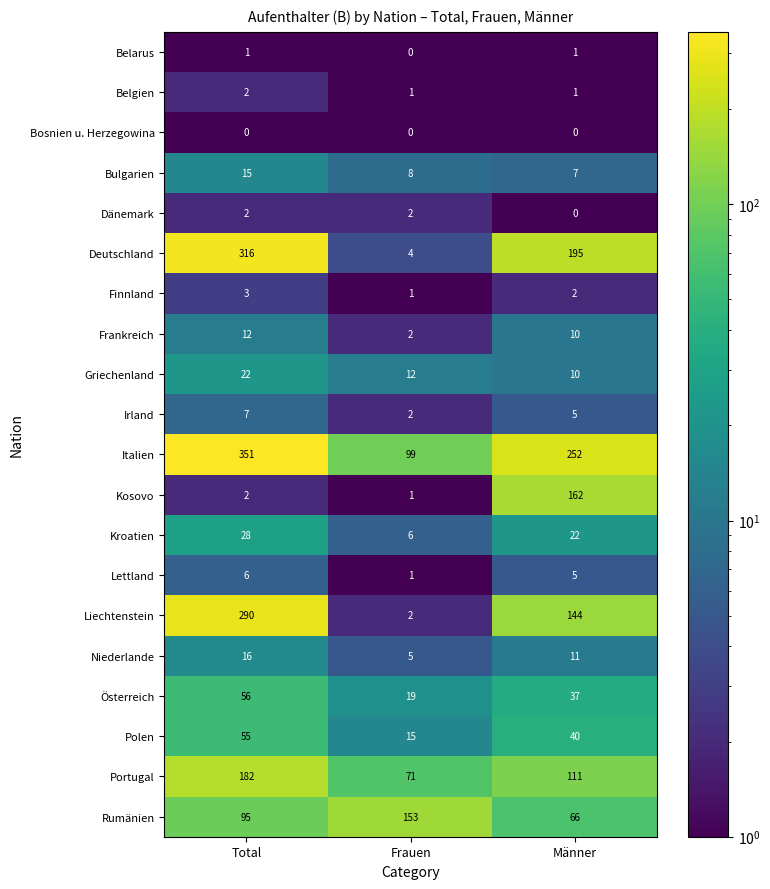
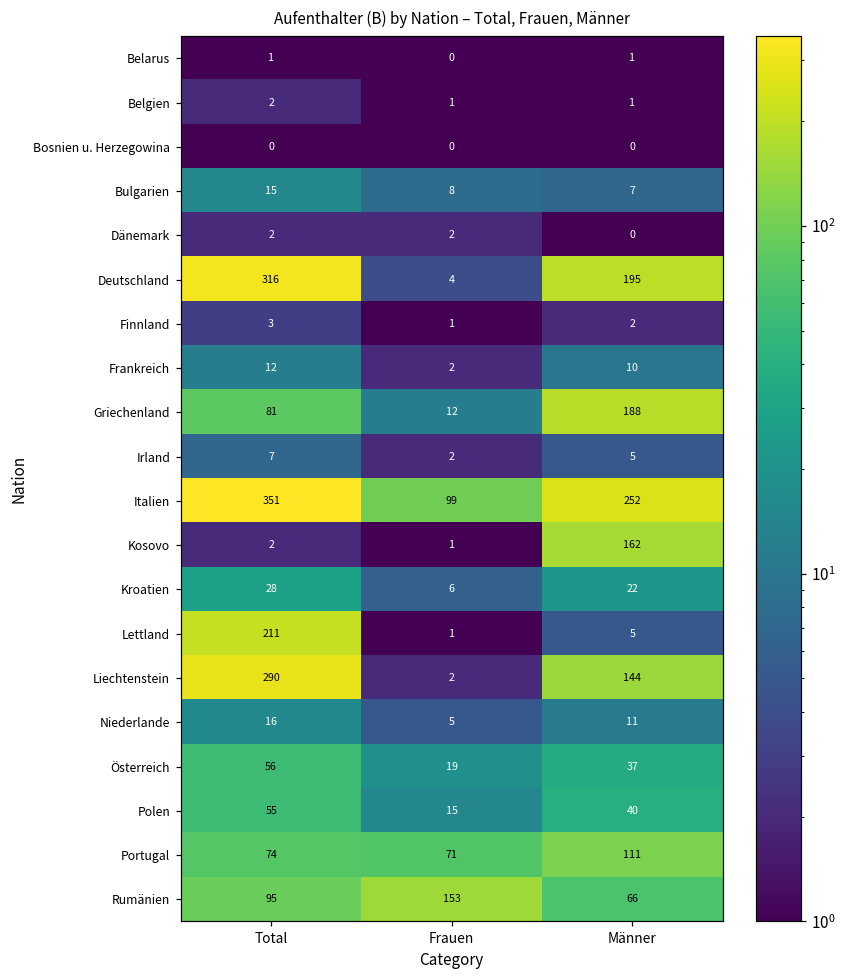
  {
    "Belarus": {
      "Total": 1,
      "Frauen": 0,
      "Männer": 1
    },
    "Belgien": {
      "Total": 2,
      "Frauen": 1,
      "Männer": 1
    },
    "Bosnien u. Herzegowina": {
      "Total": 0,
      "Frauen": 0,
      "Männer": 0
    },
    "Bulgarien": {
      "Total": 15,
      "Frauen": 8,
      "Männer": 7
    },
    "Dänemark": {
      "Total": 2,
      "Frauen": 2,
      "Männer": 0
    },
    "Deutschland": {
      "Total": 316,
      "Frauen": 4,
      "Männer": 195
    },
    "Finnland": {
      "Total": 3,
      "Frauen": 1,
      "Männer": 2
    },
    "Frankreich": {
      "Total": 12,
      "Frauen": 2,
      "Männer": 10
    },
    "Griechenland": {
-     "Total": 22,
+     "Total": 81,
      "Frauen": 12,
-     "Männer": 10
+     "Männer": 188
    },
    "Irland": {
      "Total": 7,
      "Frauen": 2,
      "Männer": 5
    },
    "Italien": {
      "Total": 351,
      "Frauen": 99,
      "Männer": 252
    },
    "Kosovo": {
      "Total": 2,
      "Frauen": 1,
      "Männer": 162
    },
    "Kroatien": {
      "Total": 28,
      "Frauen": 6,
      "Männer": 22
    },
    "Lettland": {
-     "Total": 6,
+     "Total": 211,
      "Frauen": 1,
      "Männer": 5
    },
    "Liechtenstein": {
      "Total": 290,
      "Frauen": 2,
      "Männer": 144
    },
    "Niederlande": {
      "Total": 16,
      "Frauen": 5,
      "Männer": 11
    },
    "Österreich": {
      "Total": 56,
      "Frauen": 19,
      "Männer": 37
    },
    "Polen": {
      "Total": 55,
      "Frauen": 15,
      "Männer": 40
    },
    "Portugal": {
-     "Total": 182,
+     "Total": 74,
      "Frauen": 71,
      "Männer": 111
    },
    "Rumänien": {
      "Total": 95,
      "Frauen": 153,
      "Männer": 66
    }
  }
